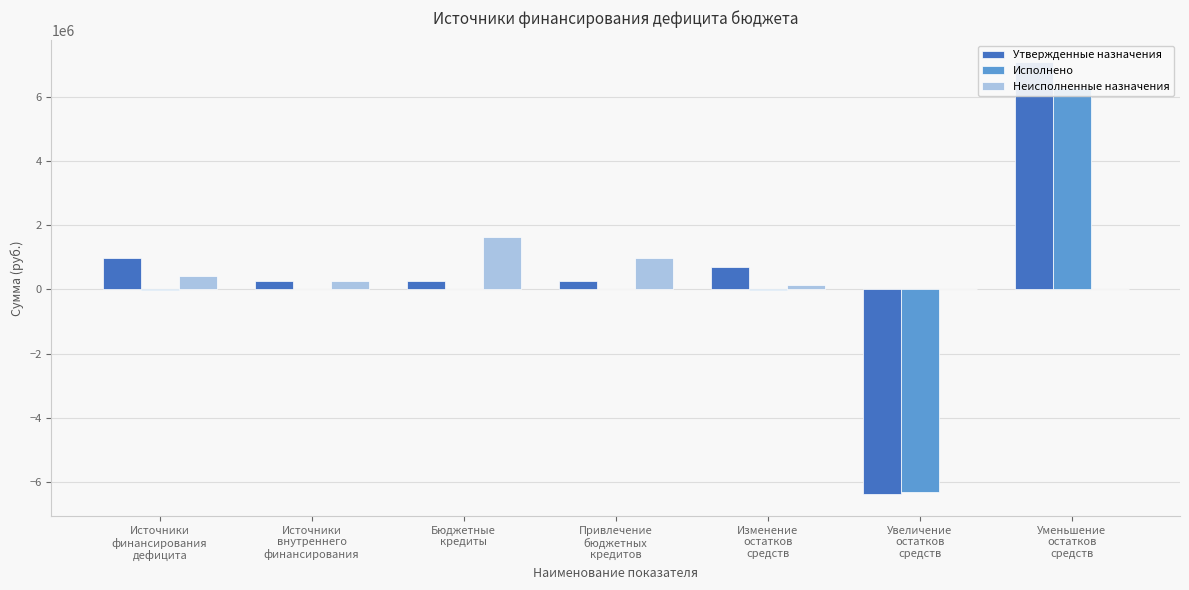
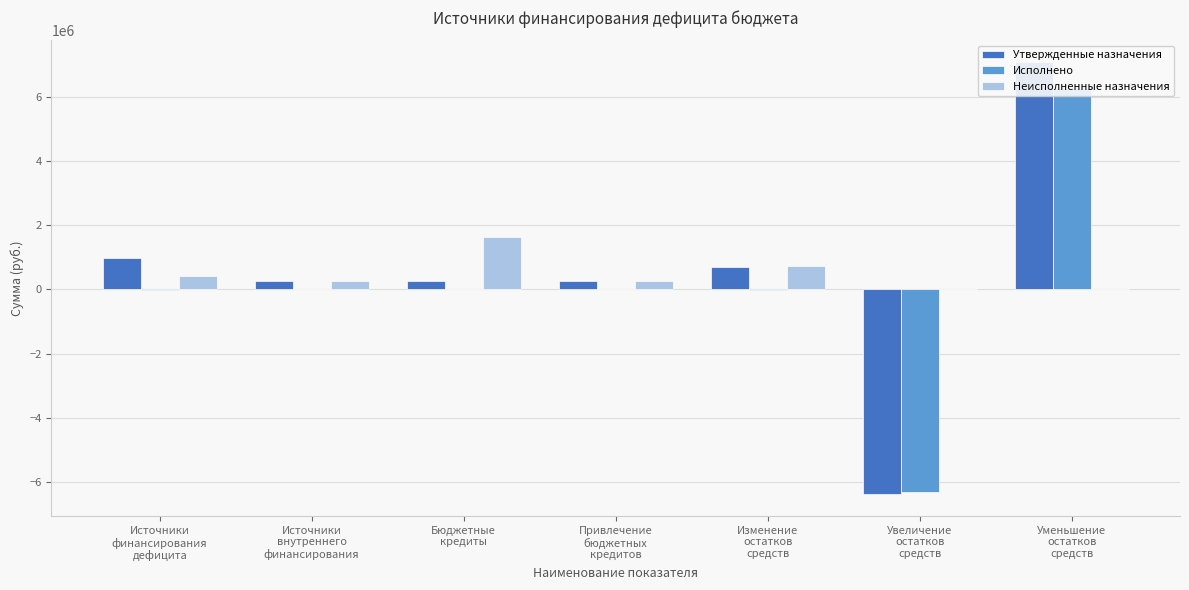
  {
    "Неисполненные назначения": {
      "Источники финансирования дефицита": 400000,
      "Источники внутреннего финансирования": 300000,
      "Бюджетные кредиты": 1600000,
-     "Привлечение бюджетных кредитов": 1000000,
-     "Изменение остатков средств": 100000,
+     "Привлечение бюджетных кредитов": 300000,
+     "Изменение остатков средств": 700000,
      "Увеличение остатков средств": 0,
      "Уменьшение остатков средств": 0
    }
  }
